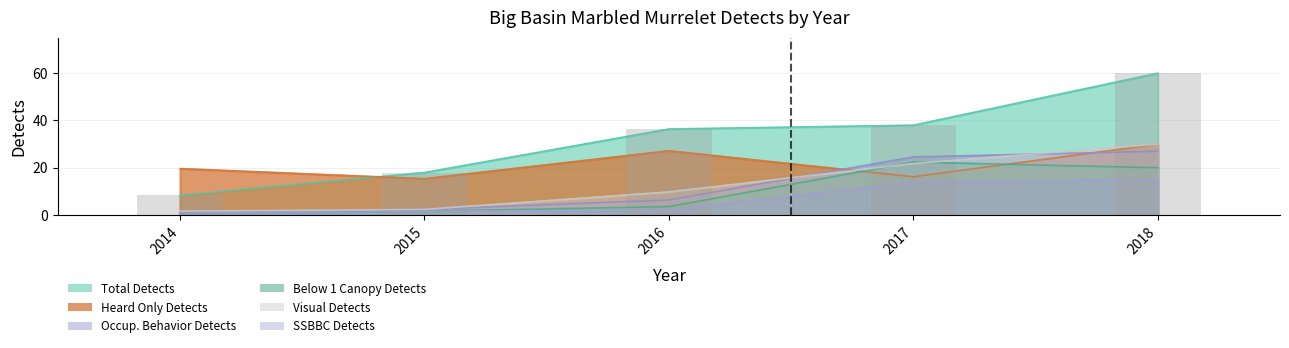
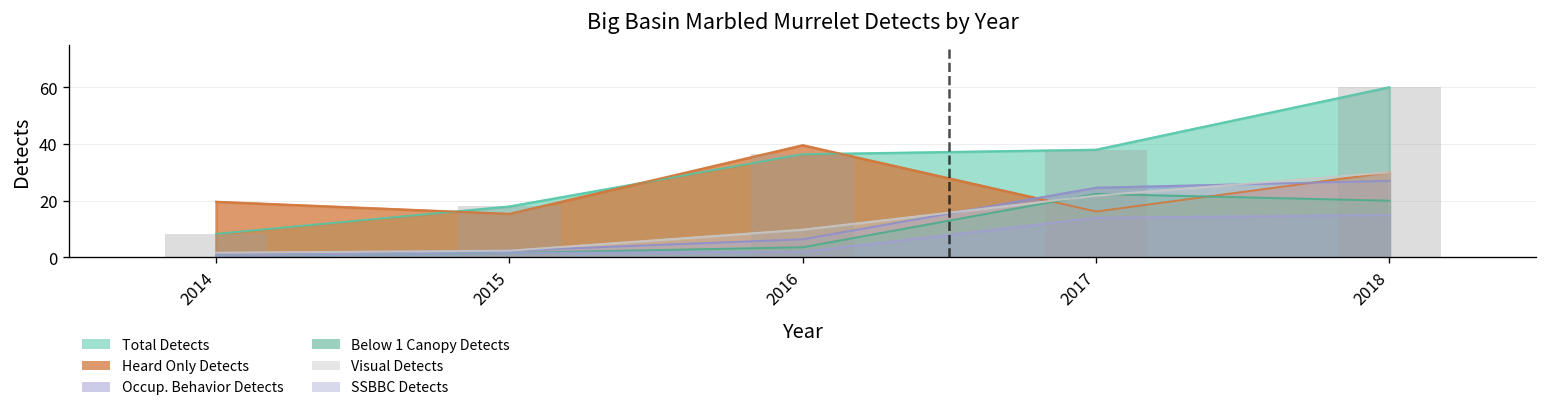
  {
    "Heard Only Detects": {
      "2014": 20,
      "2015": 15,
-     "2016": 27,
+     "2016": 40,
      "2017": 16
    }
  }
